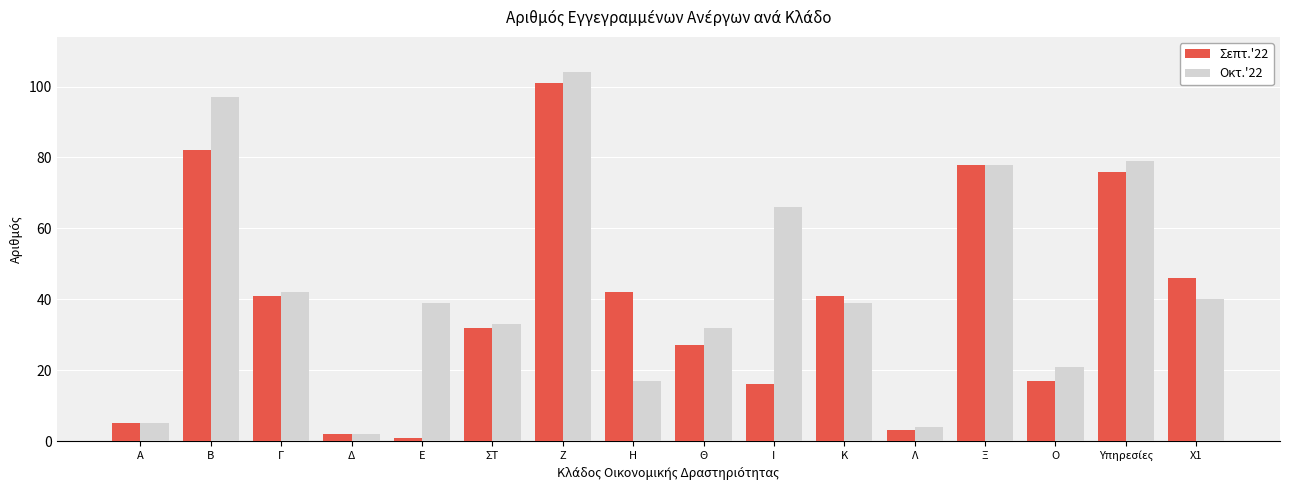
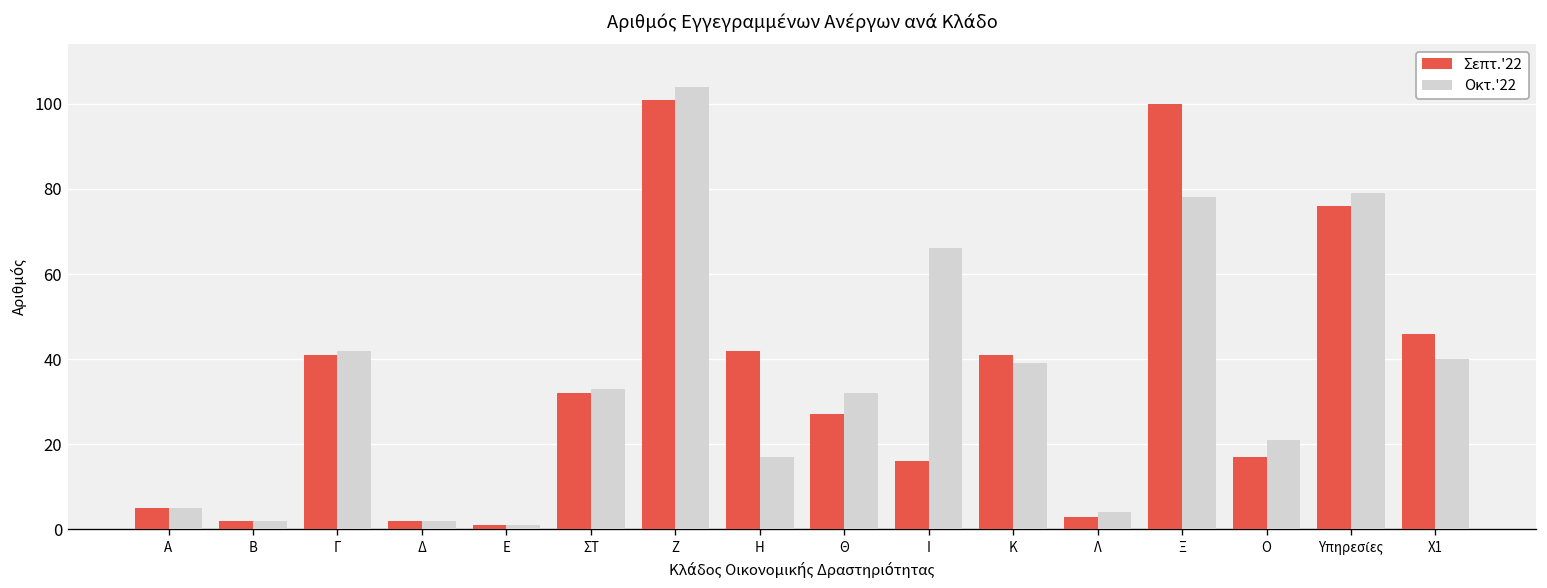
  {
    "Σεπτ.'22": {
      "Α": 5,
-     "Β": 82,
+     "Β": 2,
      "Γ": 41,
      "Δ": 2,
      "Ε": 1,
      "ΣΤ": 32,
      "Ζ": 101,
      "Η": 42,
      "Θ": 27,
      "Ι": 16,
      "Κ": 41,
      "Λ": 3,
-     "Ξ": 78,
+     "Ξ": 100,
      "Ο": 17,
      "Υπηρεσίες": 76,
      "Χ1": 46
    },
    "Οκτ.'22": {
      "Α": 5,
-     "Β": 97,
+     "Β": 2,
      "Γ": 42,
      "Δ": 2,
-     "Ε": 39,
+     "Ε": 1,
      "ΣΤ": 33,
      "Ζ": 104,
      "Η": 17,
      "Θ": 32,
      "Ι": 66,
      "Κ": 39,
      "Λ": 4,
      "Ξ": 78,
      "Ο": 21,
      "Υπηρεσίες": 79,
      "Χ1": 40
    }
  }
